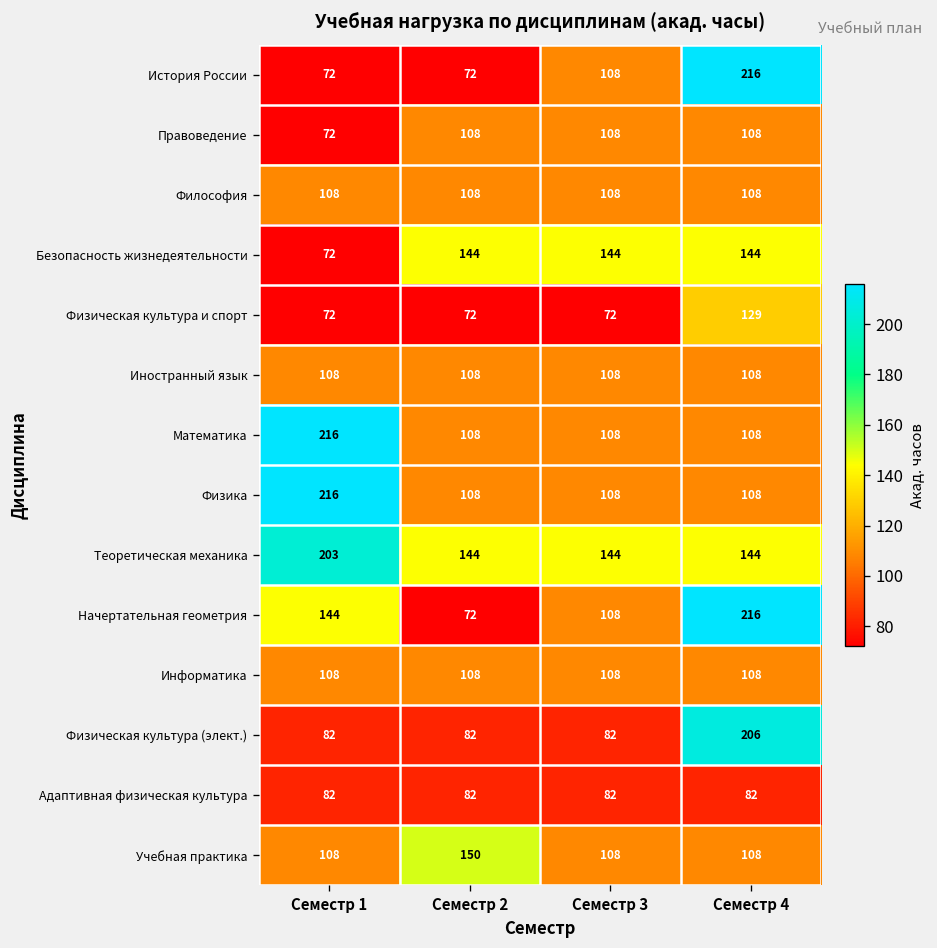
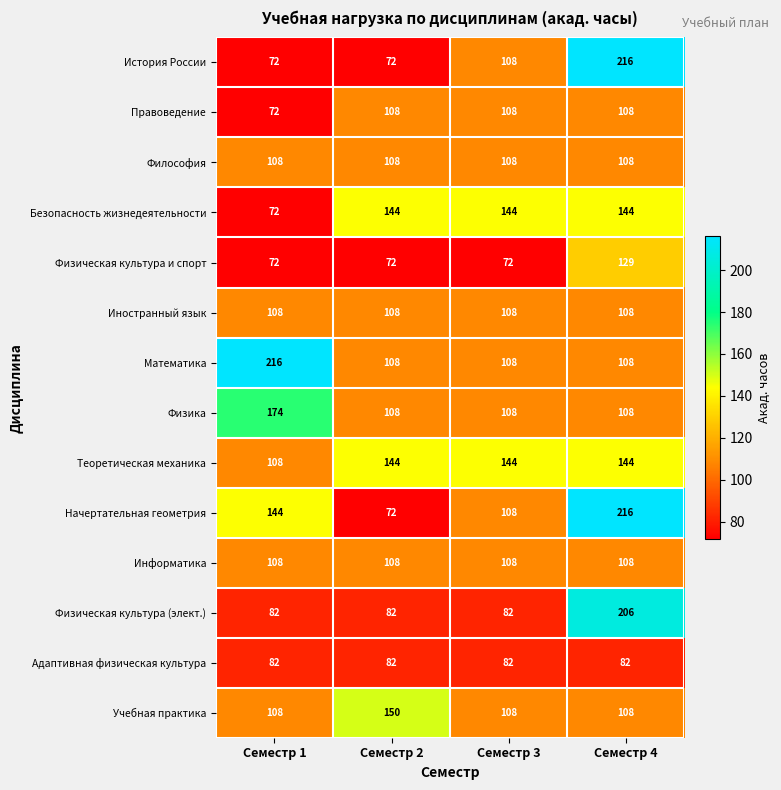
  {
    "История России": {
      "Семестр 1": 72,
      "Семестр 2": 72,
      "Семестр 3": 108,
      "Семестр 4": 216
    },
    "Правоведение": {
      "Семестр 1": 72,
      "Семестр 2": 108,
      "Семестр 3": 108,
      "Семестр 4": 108
    },
    "Философия": {
      "Семестр 1": 108,
      "Семестр 2": 108,
      "Семестр 3": 108,
      "Семестр 4": 108
    },
    "Безопасность жизнедеятельности": {
      "Семестр 1": 72,
      "Семестр 2": 144,
      "Семестр 3": 144,
      "Семестр 4": 144
    },
    "Физическая культура и спорт": {
      "Семестр 1": 72,
      "Семестр 2": 72,
      "Семестр 3": 72,
      "Семестр 4": 129
    },
    "Иностранный язык": {
      "Семестр 1": 108,
      "Семестр 2": 108,
      "Семестр 3": 108,
      "Семестр 4": 108
    },
    "Математика": {
      "Семестр 1": 216,
      "Семестр 2": 108,
      "Семестр 3": 108,
      "Семестр 4": 108
    },
    "Физика": {
-     "Семестр 1": 216,
+     "Семестр 1": 174,
      "Семестр 2": 108,
      "Семестр 3": 108,
      "Семестр 4": 108
    },
    "Теоретическая механика": {
-     "Семестр 1": 203,
+     "Семестр 1": 108,
      "Семестр 2": 144,
      "Семестр 3": 144,
      "Семестр 4": 144
    },
    "Начертательная геометрия": {
      "Семестр 1": 144,
      "Семестр 2": 72,
      "Семестр 3": 108,
      "Семестр 4": 216
    },
    "Информатика": {
      "Семестр 1": 108,
      "Семестр 2": 108,
      "Семестр 3": 108,
      "Семестр 4": 108
    },
    "Физическая культура (элект.)": {
      "Семестр 1": 82,
      "Семестр 2": 82,
      "Семестр 3": 82,
      "Семестр 4": 206
    },
    "Адаптивная физическая культура": {
      "Семестр 1": 82,
      "Семестр 2": 82,
      "Семестр 3": 82,
      "Семестр 4": 82
    },
    "Учебная практика": {
      "Семестр 1": 108,
      "Семестр 2": 150,
      "Семестр 3": 108,
      "Семестр 4": 108
    }
  }
